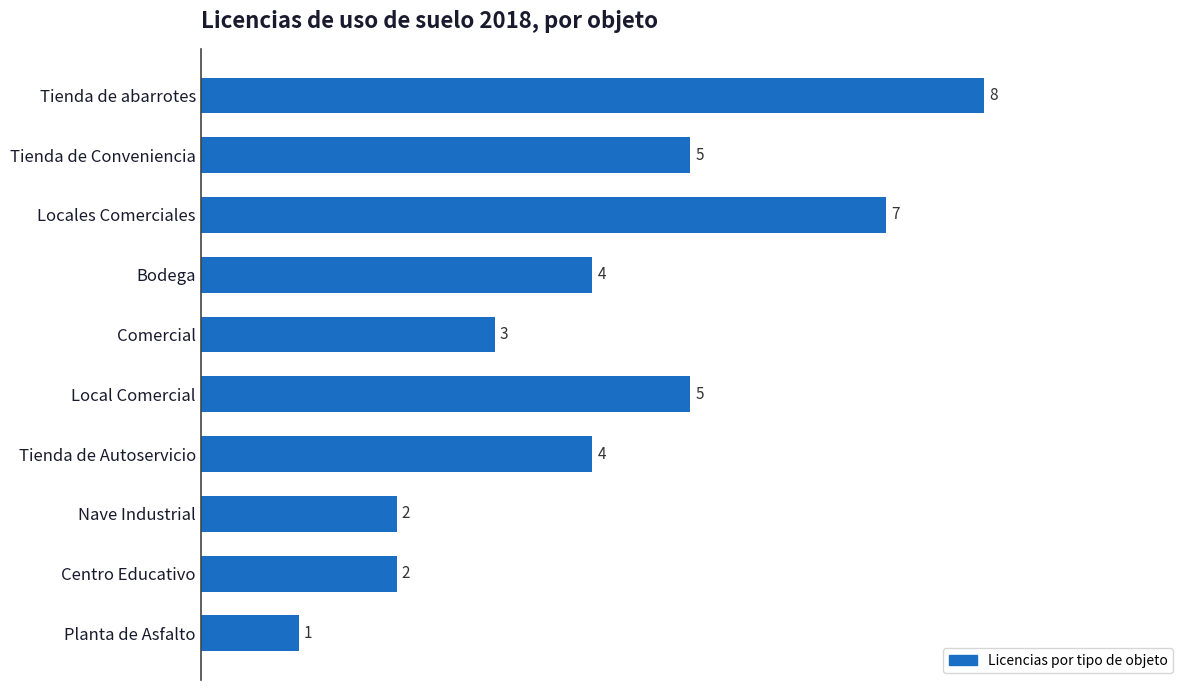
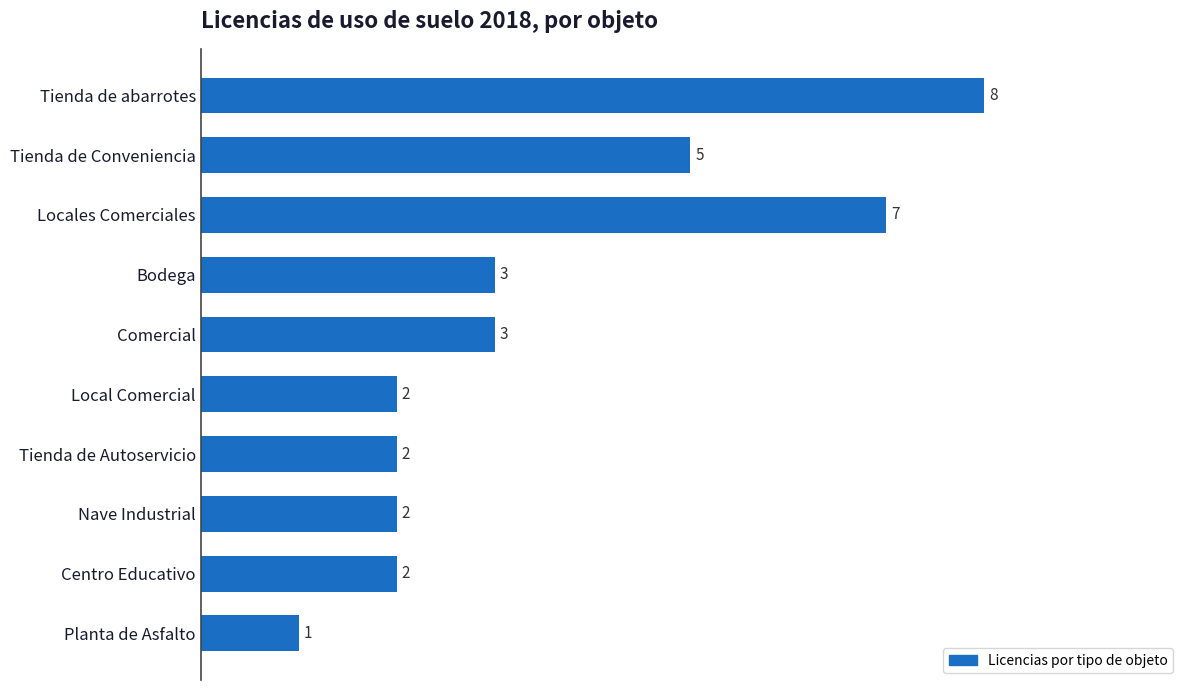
  {
    "Tienda de abarrotes": 8,
    "Tienda de Conveniencia": 5,
    "Locales Comerciales": 7,
-   "Bodega": 4,
+   "Bodega": 3,
    "Comercial": 3,
-   "Local Comercial": 5,
-   "Tienda de Autoservicio": 4,
+   "Local Comercial": 2,
+   "Tienda de Autoservicio": 2,
    "Nave Industrial": 2,
    "Centro Educativo": 2,
    "Planta de Asfalto": 1
  }
